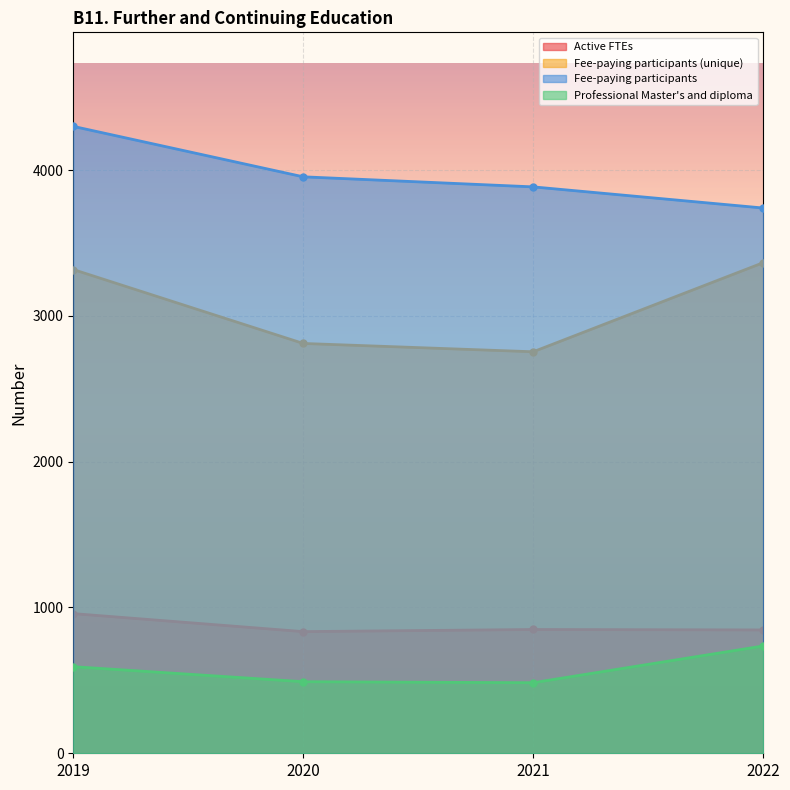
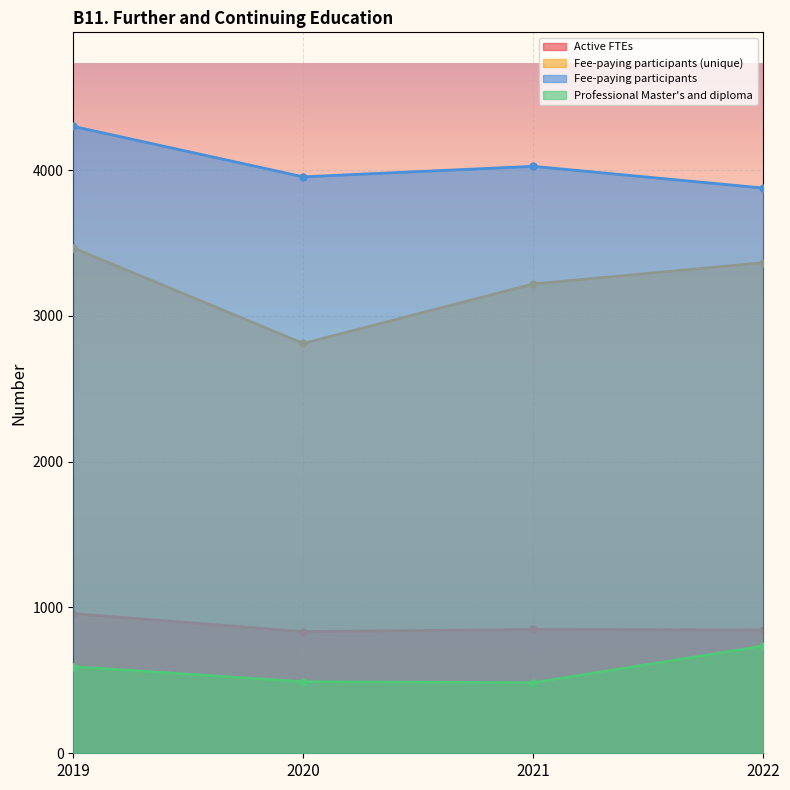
  {
    "Active FTEs": {
      "2019": 960,
      "2020": 830,
      "2021": 850,
      "2022": 850
    },
    "Fee-paying participants (unique)": {
-     "2019": 3320,
+     "2019": 3470,
      "2020": 2810,
-     "2021": 2750,
+     "2021": 3220,
      "2022": 3370
    },
    "Fee-paying participants": {
      "2019": 4300,
      "2020": 3950,
-     "2021": 3890,
-     "2022": 3740
+     "2021": 4030,
+     "2022": 3880
    },
    "Professional Master's and diploma": {
      "2019": 590,
      "2020": 490,
      "2021": 480,
      "2022": 740
    }
  }
